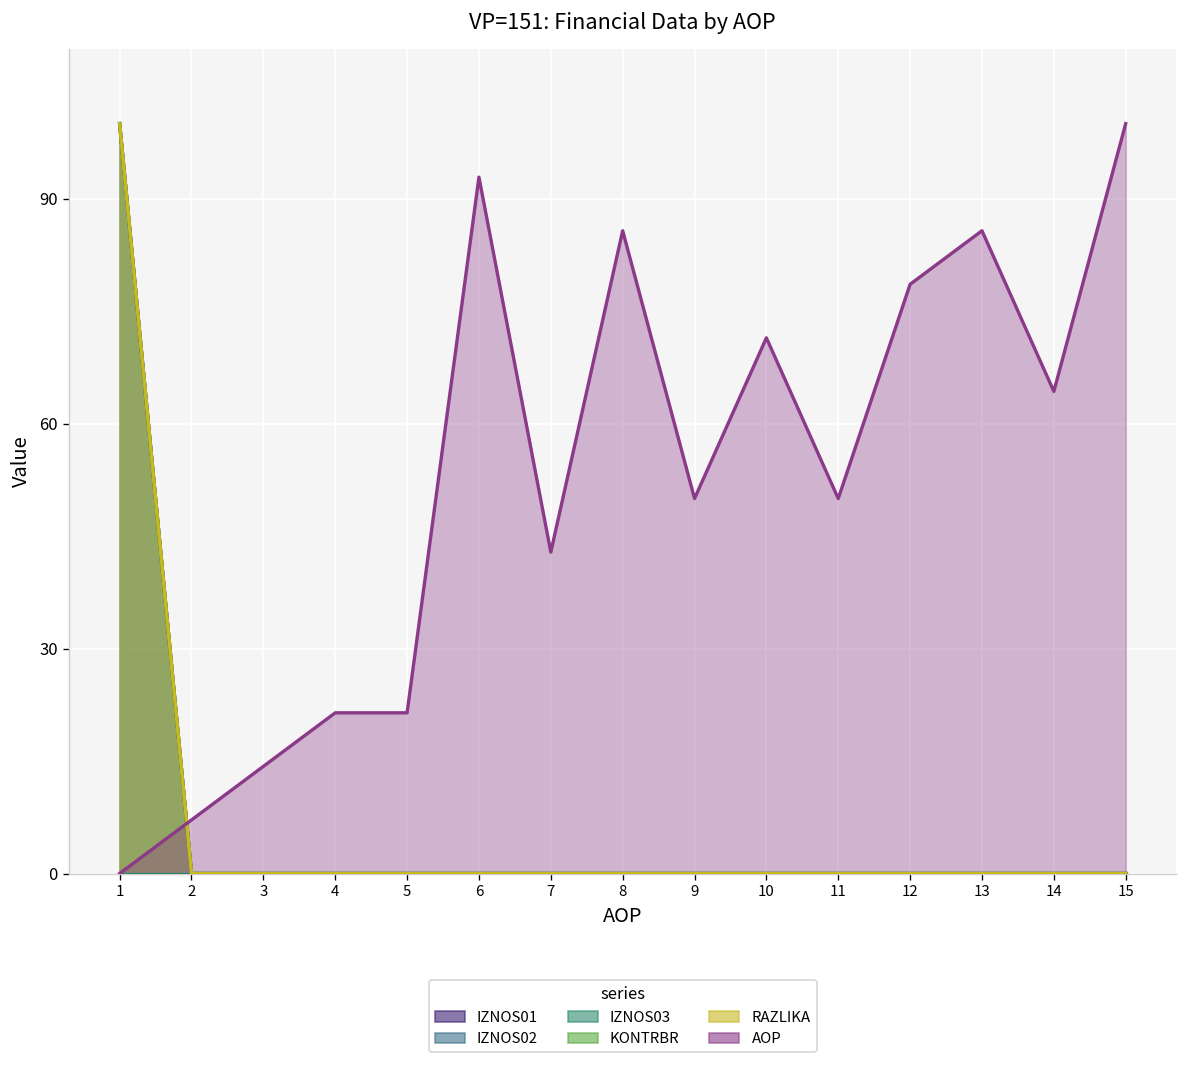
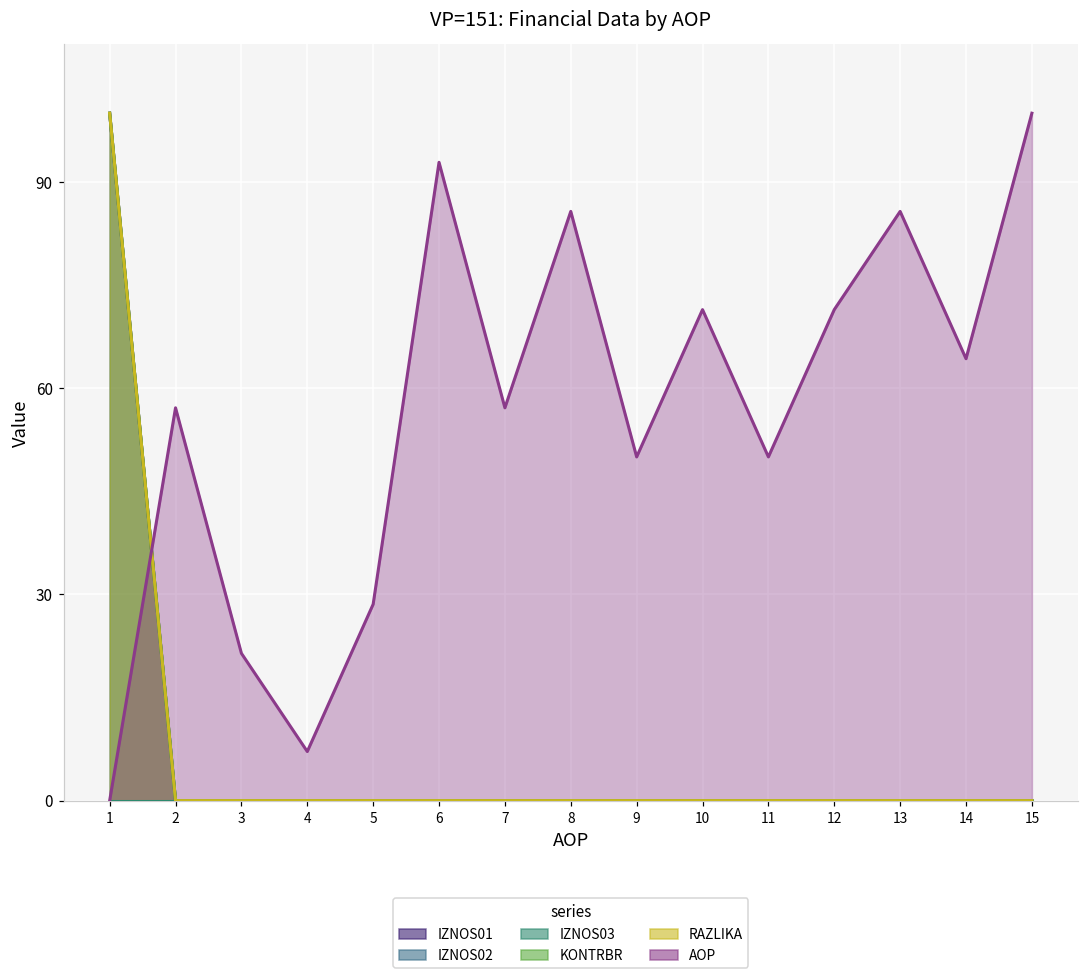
  {
    "RAZLIKA": {
      "1": 100
    },
    "AOP": {
-     "2": 7,
-     "3": 14,
-     "4": 21,
-     "5": 21,
+     "2": 57,
+     "3": 21,
+     "4": 7,
+     "5": 29,
      "6": 93,
-     "7": 43,
+     "7": 57,
      "8": 86,
      "9": 50,
      "10": 71,
      "11": 50,
-     "12": 79,
+     "12": 71,
      "13": 86,
      "14": 64,
      "15": 100
    }
  }
